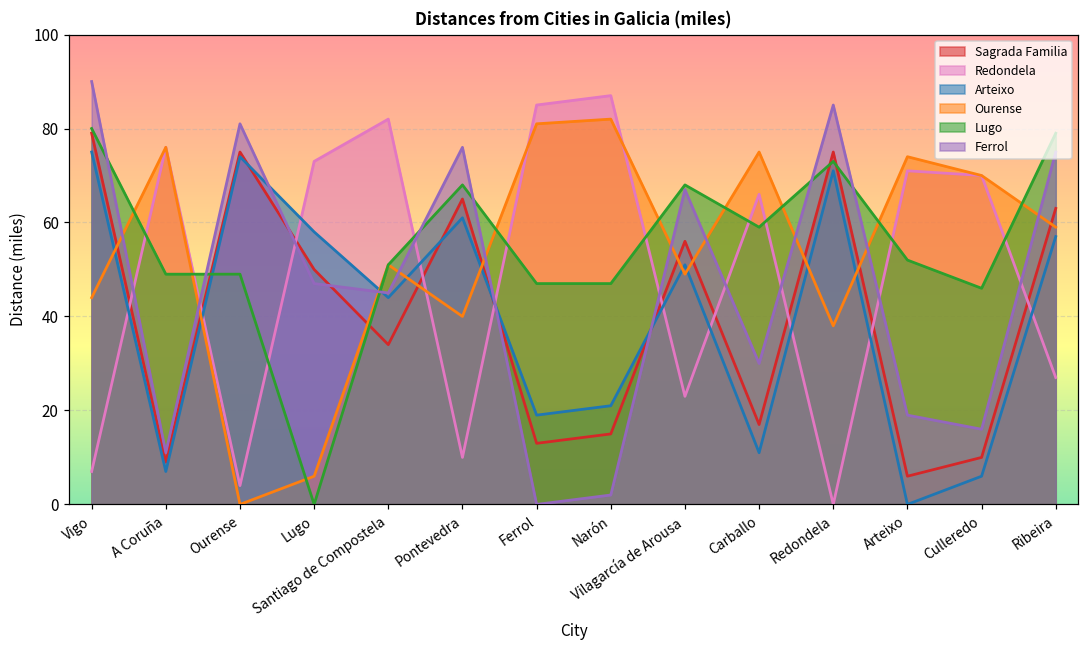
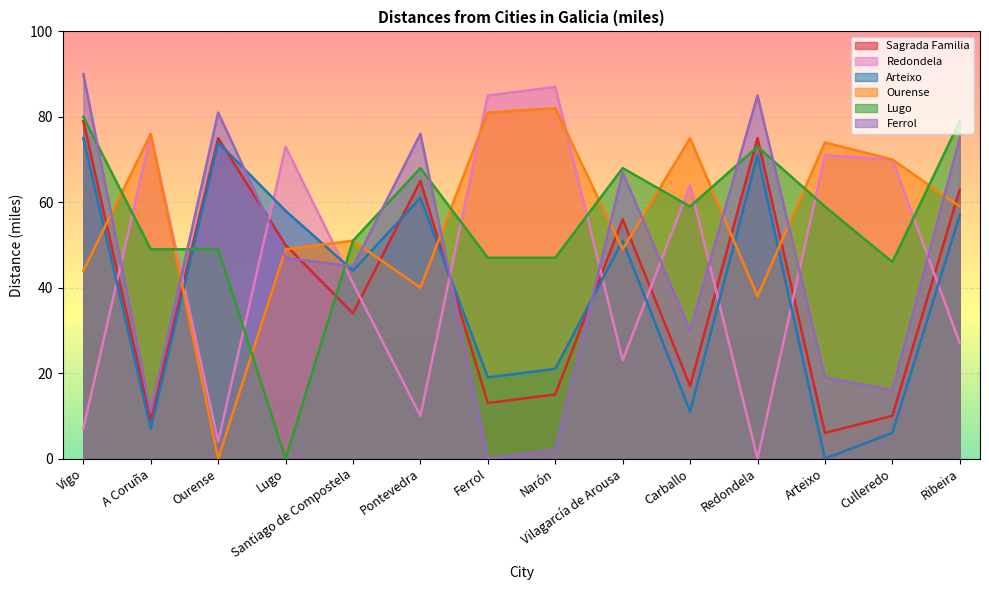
  {
    "Sagrada Familia": {
      "Vigo": 79,
      "A Coruña": 9,
      "Ourense": 75,
      "Lugo": 50,
      "Santiago de Compostela": 34,
      "Pontevedra": 65,
      "Ferrol": 13,
      "Narón": 15,
      "Vilagarcía de Arousa": 56,
      "Carballo": 17,
      "Redondela": 75,
      "Arteixo": 6,
      "Culleredo": 10,
      "Ribeira": 63
    },
    "Redondela": {
      "Vigo": 7,
      "Ourense": 4,
      "Lugo": 73,
-     "Santiago de Compostela": 82,
+     "Santiago de Compostela": 41,
      "Pontevedra": 10,
      "Ferrol": 85,
      "Narón": 87,
      "Vilagarcía de Arousa": 23,
-     "Carballo": 66,
+     "Carballo": 64,
      "Redondela": 0,
      "Arteixo": 71,
      "Ribeira": 27
    },
    "Arteixo": {
      "Vigo": 75,
      "A Coruña": 7,
      "Ourense": 74,
      "Lugo": 58,
      "Santiago de Compostela": 44,
      "Pontevedra": 61,
      "Ferrol": 19,
      "Narón": 21,
      "Vilagarcía de Arousa": 51,
      "Carballo": 11,
      "Redondela": 71,
      "Arteixo": 0,
      "Culleredo": 6,
      "Ribeira": 57
    },
    "Ourense": {
      "Vigo": 44,
      "Ourense": 0,
-     "Lugo": 6,
+     "Lugo": 49,
      "Pontevedra": 40,
      "Ferrol": 81,
      "Narón": 82,
      "Vilagarcía de Arousa": 49,
      "Carballo": 75,
      "Redondela": 38,
      "Arteixo": 74,
      "Ribeira": 59
    },
    "Lugo": {
      "Vigo": 80,
      "A Coruña": 49,
      "Ourense": 49,
      "Lugo": 0,
      "Pontevedra": 68,
      "Ferrol": 47,
      "Narón": 47,
      "Vilagarcía de Arousa": 68,
      "Carballo": 59,
      "Redondela": 73,
-     "Arteixo": 52,
+     "Arteixo": 59,
      "Culleredo": 46
    },
    "Ferrol": {
      "Vigo": 90,
      "A Coruña": 11,
      "Ourense": 81,
      "Lugo": 47,
      "Santiago de Compostela": 45,
      "Pontevedra": 76,
      "Ferrol": 0,
      "Narón": 2,
      "Vilagarcía de Arousa": 67,
      "Carballo": 30,
      "Redondela": 85,
      "Arteixo": 19,
      "Culleredo": 16,
      "Ribeira": 75
    }
  }
